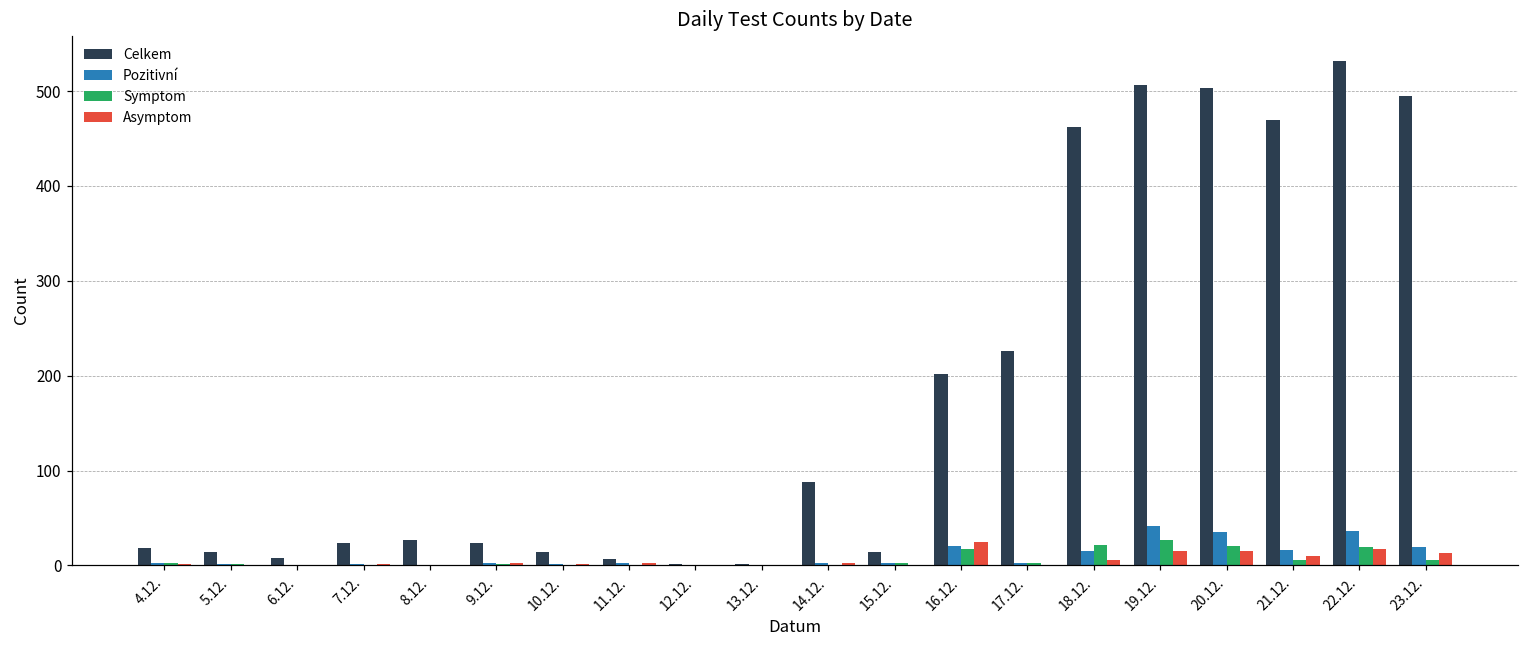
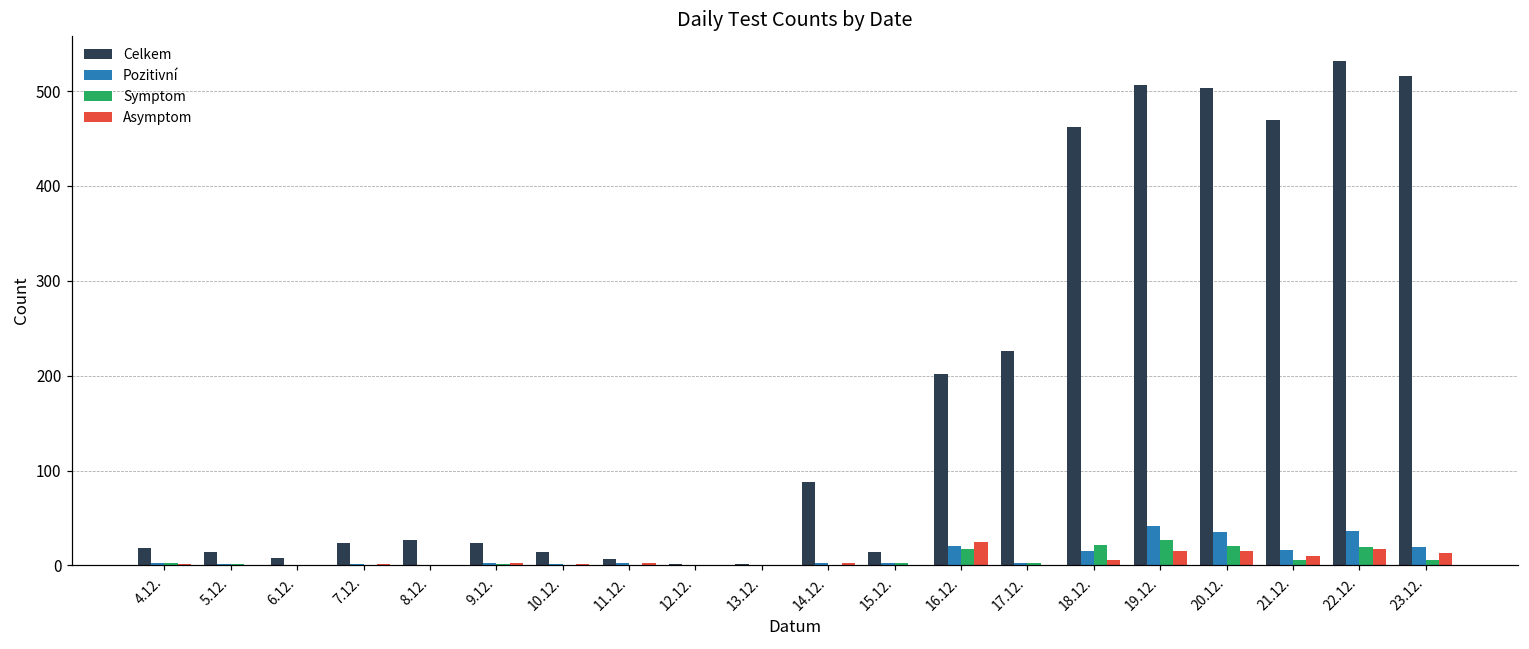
  {
    "Celkem": {
      "4.12.": 20,
      "5.12.": 10,
      "6.12.": 10,
      "7.12.": 20,
      "8.12.": 30,
      "9.12.": 20,
      "10.12.": 10,
      "11.12.": 10,
      "14.12.": 90,
      "15.12.": 10,
      "16.12.": 200,
      "17.12.": 230,
      "18.12.": 460,
      "19.12.": 510,
      "20.12.": 500,
      "21.12.": 470,
      "22.12.": 530,
-     "23.12.": 500
+     "23.12.": 520
    },
    "Pozitivní": {
      "4.12.": 0,
      "6.12.": 0,
      "8.12.": 0,
      "9.12.": 0,
      "11.12.": 0,
      "12.12.": 0,
      "13.12.": 0,
      "15.12.": 0,
      "16.12.": 20,
      "17.12.": 0,
      "18.12.": 20,
      "19.12.": 40,
      "20.12.": 40,
      "21.12.": 20,
      "22.12.": 40,
      "23.12.": 20
    },
    "Symptom": {
      "6.12.": 0,
      "7.12.": 0,
      "8.12.": 0,
      "10.12.": 0,
      "11.12.": 0,
      "12.12.": 0,
      "13.12.": 0,
      "14.12.": 0,
      "15.12.": 0,
      "16.12.": 20,
      "17.12.": 0,
      "18.12.": 20,
      "19.12.": 30,
      "20.12.": 20,
      "21.12.": 10,
      "22.12.": 20,
      "23.12.": 10
    },
    "Asymptom": {
      "5.12.": 0,
      "6.12.": 0,
      "8.12.": 0,
      "11.12.": 0,
      "12.12.": 0,
      "13.12.": 0,
      "15.12.": 0,
      "16.12.": 30,
      "17.12.": 0,
      "18.12.": 10,
      "19.12.": 20,
      "20.12.": 20,
      "21.12.": 10,
      "22.12.": 20,
      "23.12.": 10
    }
  }
